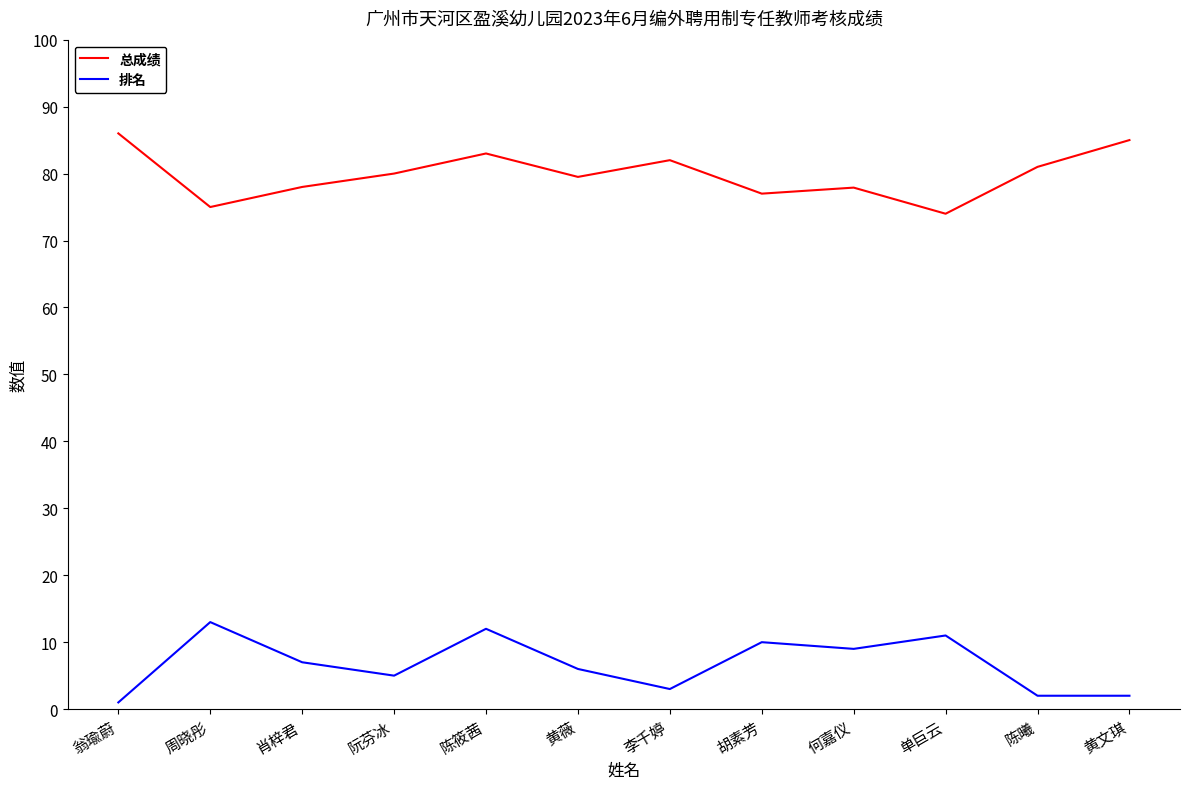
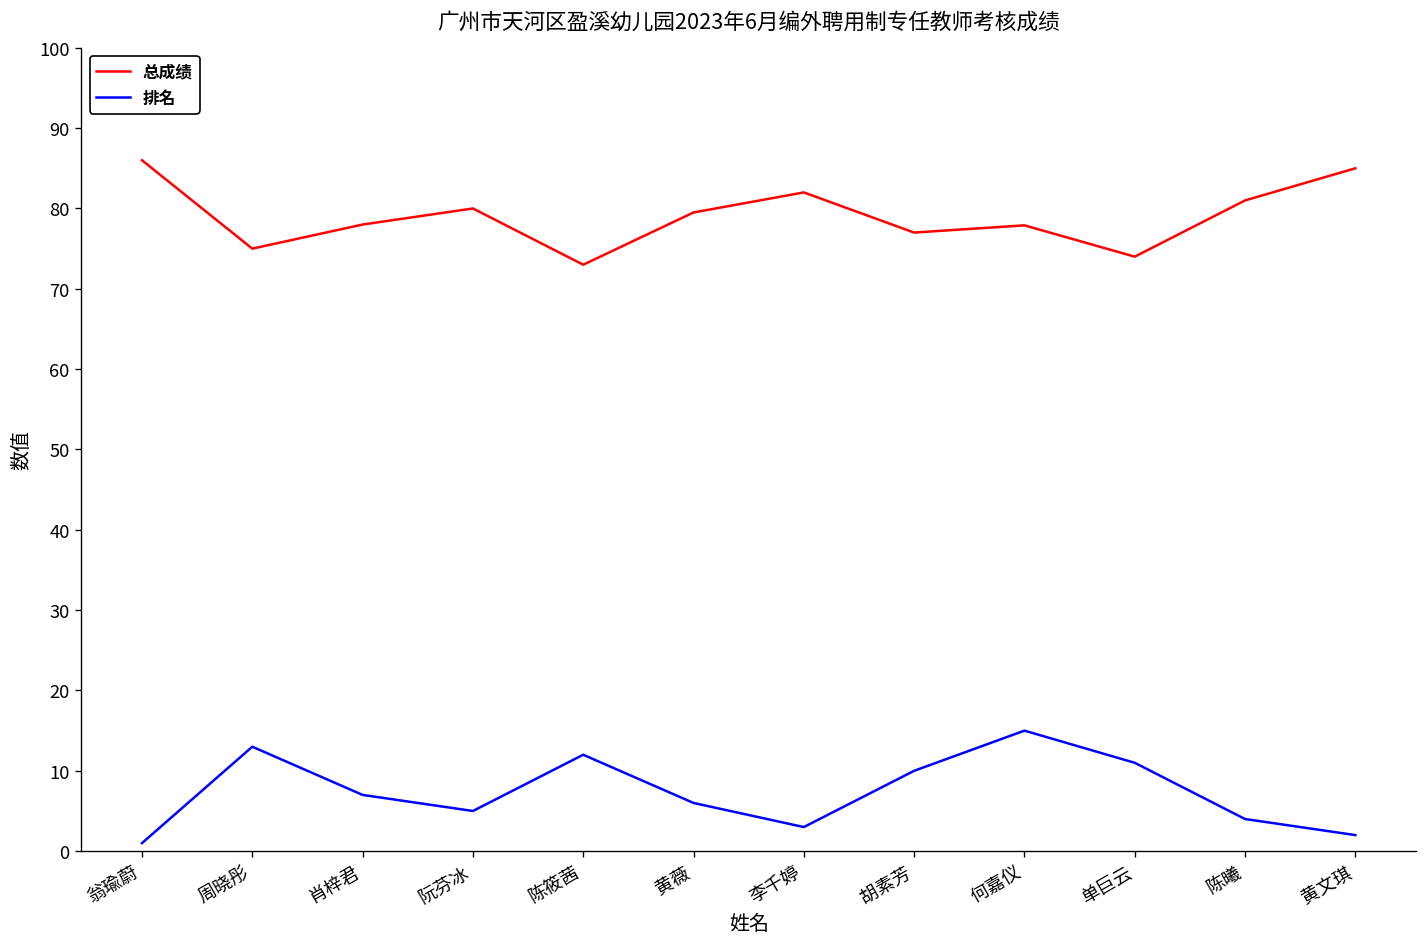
  {
    "总成绩": {
      "翁瑜蔚": 86,
      "周晓彤": 75,
      "肖梓君": 78,
      "阮芬冰": 80,
-     "陈筱茜": 83,
+     "陈筱茜": 73,
      "黄薇": 80,
      "李千婷": 82,
      "胡素芳": 77,
      "何嘉仪": 78,
      "单巨云": 74,
      "陈曦": 81,
      "黄文琪": 85
    },
    "排名": {
      "翁瑜蔚": 1,
      "周晓彤": 13,
      "肖梓君": 7,
      "阮芬冰": 5,
      "陈筱茜": 12,
      "黄薇": 6,
      "李千婷": 3,
      "胡素芳": 10,
-     "何嘉仪": 9,
+     "何嘉仪": 15,
      "单巨云": 11,
-     "陈曦": 2,
+     "陈曦": 4,
      "黄文琪": 2
    }
  }
